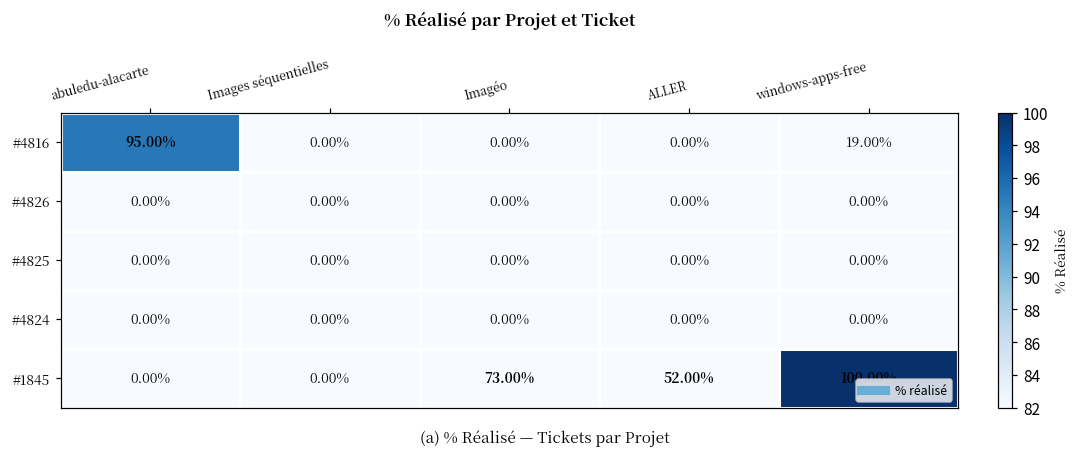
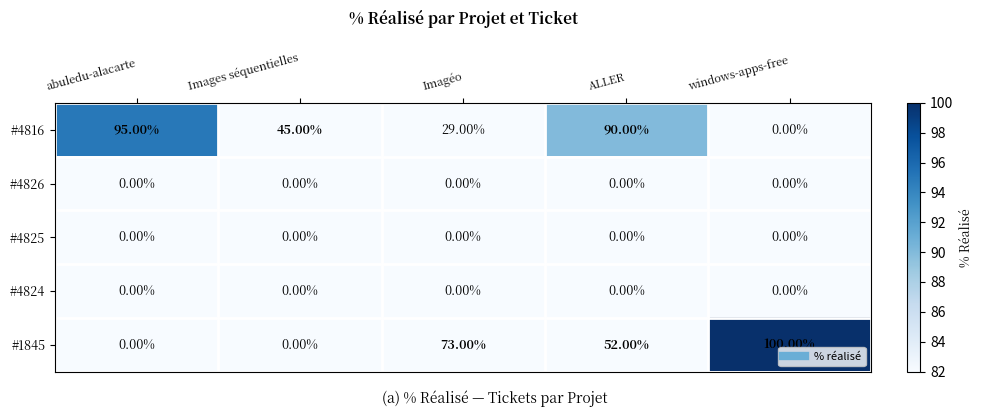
  {
    "#4816": {
      "abuledu-alacarte": "95.00%",
-     "Images séquentielles": "0.00%",
-     "Imagéo": "0.00%",
-     "ALLER": "0.00%",
-     "windows-apps-free": "19.00%"
+     "Images séquentielles": "45.00%",
+     "Imagéo": "29.00%",
+     "ALLER": "90.00%",
+     "windows-apps-free": "0.00%"
    },
    "#4826": {
      "abuledu-alacarte": "0.00%",
      "Images séquentielles": "0.00%",
      "Imagéo": "0.00%",
      "ALLER": "0.00%",
      "windows-apps-free": "0.00%"
    },
    "#4825": {
      "abuledu-alacarte": "0.00%",
      "Images séquentielles": "0.00%",
      "Imagéo": "0.00%",
      "ALLER": "0.00%",
      "windows-apps-free": "0.00%"
    },
    "#4824": {
      "abuledu-alacarte": "0.00%",
      "Images séquentielles": "0.00%",
      "Imagéo": "0.00%",
      "ALLER": "0.00%",
      "windows-apps-free": "0.00%"
    },
    "#1845": {
      "abuledu-alacarte": "0.00%",
      "Images séquentielles": "0.00%",
      "Imagéo": "73.00%",
      "ALLER": "52.00%"
    }
  }
